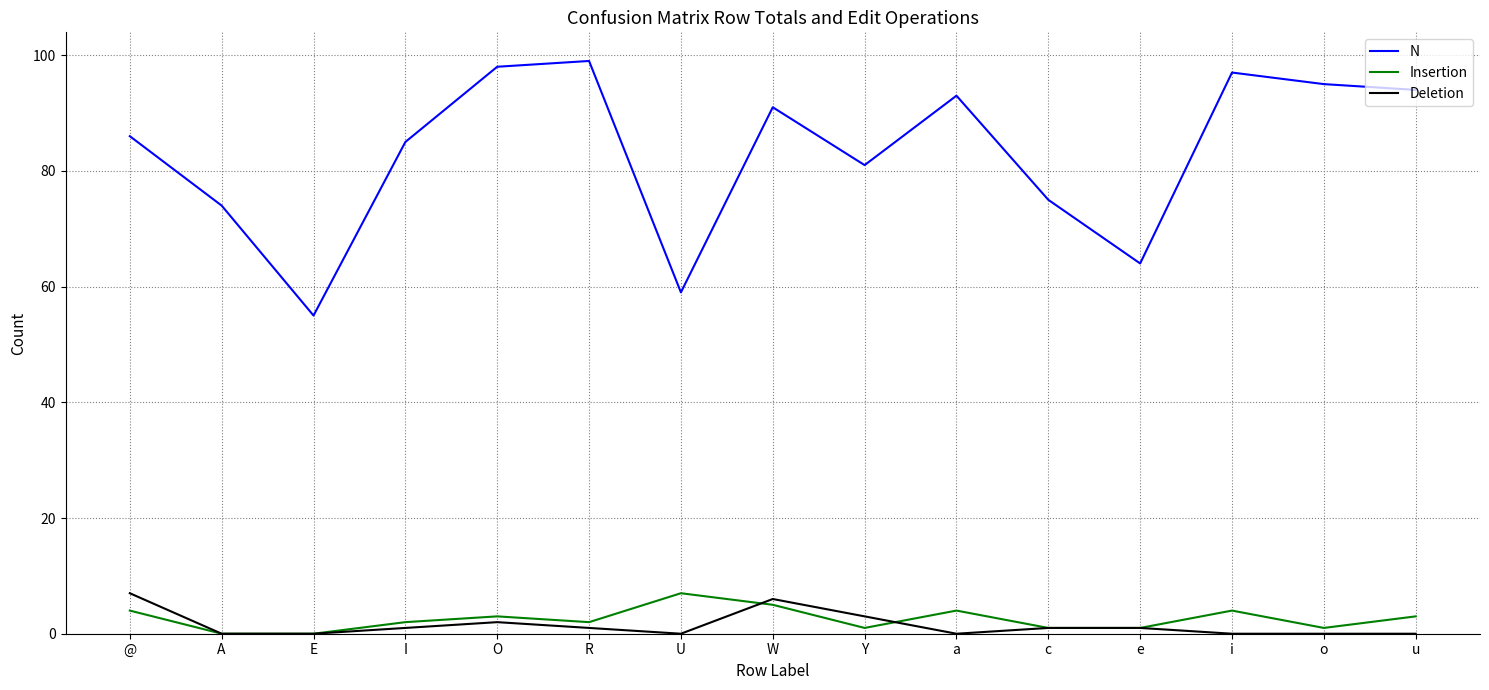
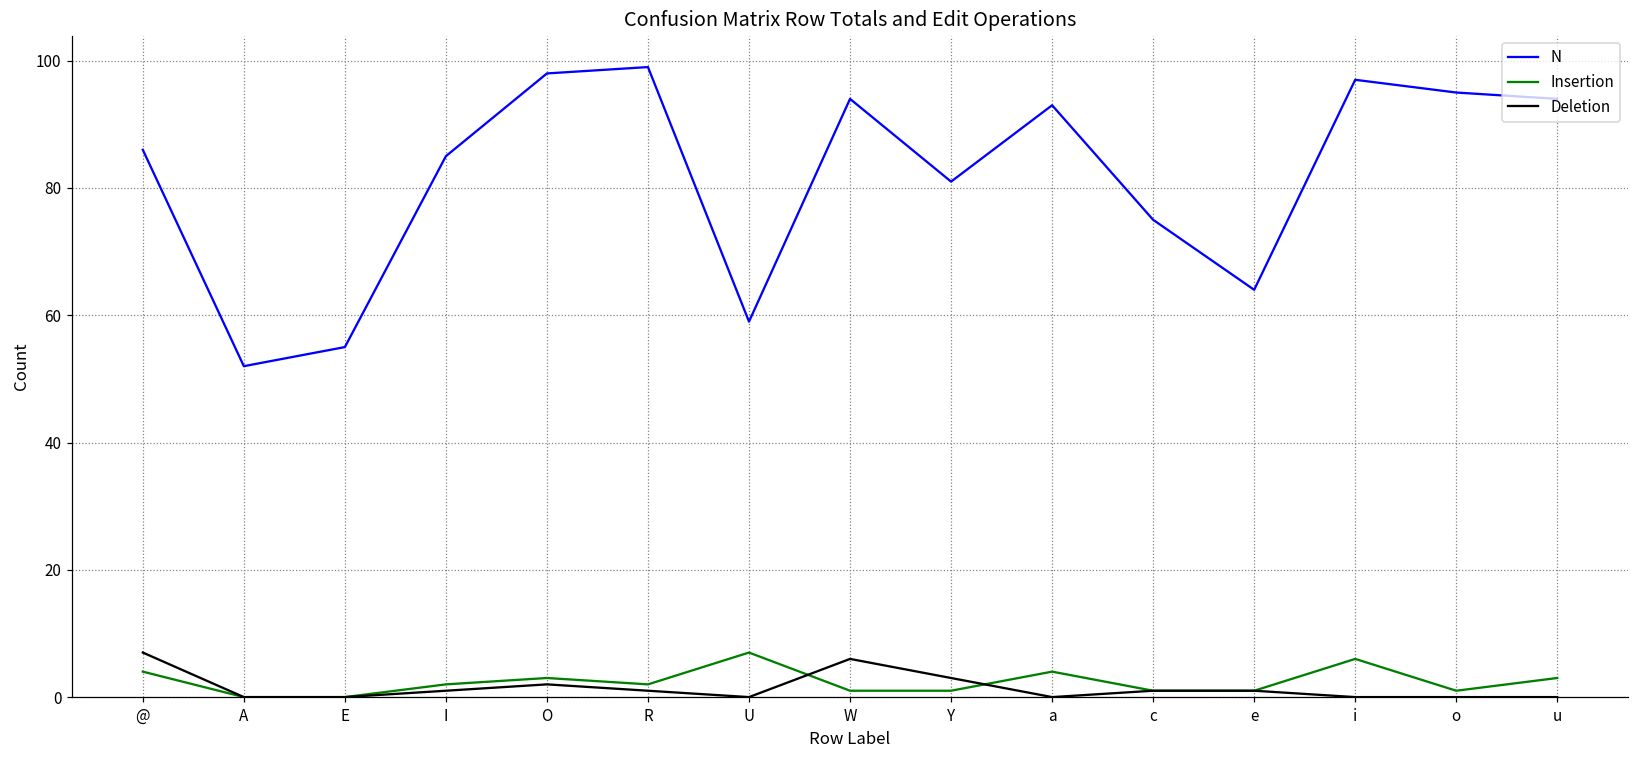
  {
    "N": {
      "@": 86,
-     "A": 74,
+     "A": 52,
      "E": 55,
      "I": 85,
      "O": 98,
      "R": 99,
      "U": 59,
-     "W": 91,
+     "W": 94,
      "Y": 81,
      "a": 93,
      "c": 75,
      "e": 64,
      "i": 97,
      "o": 95
    },
    "Insertion": {
      "@": 4,
      "I": 2,
      "O": 3,
      "R": 2,
      "U": 7,
-     "W": 5,
+     "W": 1,
      "Y": 1,
      "a": 4,
-     "i": 4,
+     "i": 6,
      "o": 1,
      "u": 3
    },
    "Deletion": {
      "@": 7,
      "I": 1,
      "O": 2,
      "R": 1,
      "U": 0,
      "W": 6,
      "Y": 3,
      "a": 0,
      "i": 0,
      "o": 0,
      "u": 0
    }
  }
